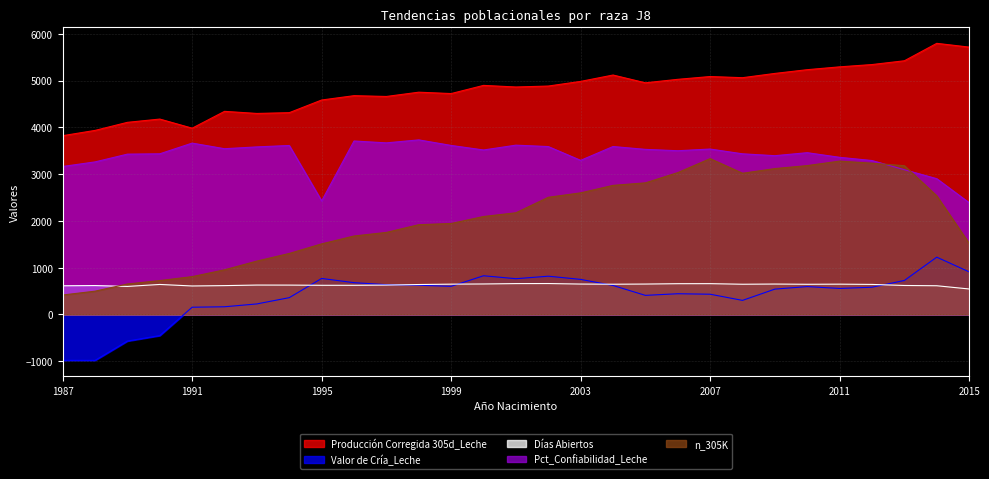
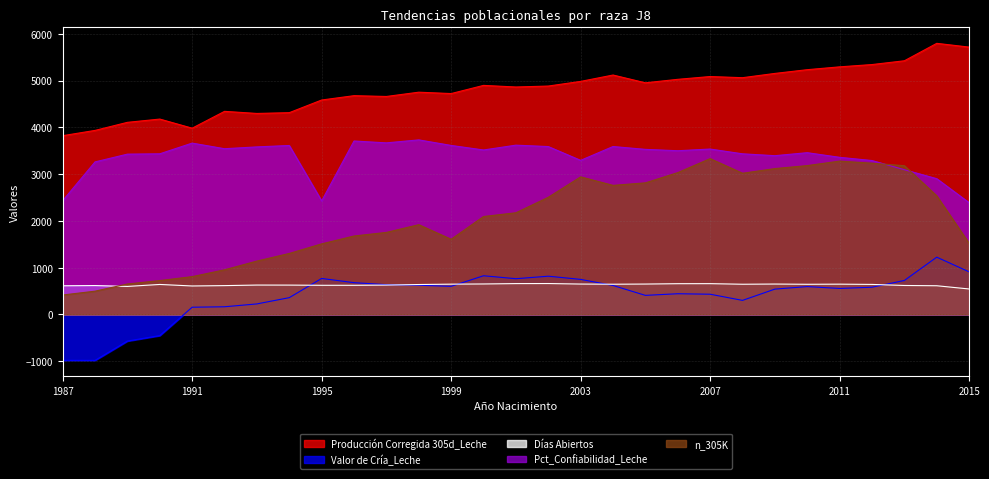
  {
    "Producción Corregida 305d_Leche": {
      "1987": 3800,
      "1991": 4000,
      "1995": 4600,
      "1999": 4700,
      "2003": 5000,
      "2007": 5100,
      "2011": 5300,
      "2015": 5700
    },
    "Días Abiertos": {
      "1987": 600,
      "1991": 600,
      "1995": 600,
      "2003": 600,
      "2007": 700,
      "2011": 600,
      "2015": 500
    },
    "Pct_Confiabilidad_Leche": {
-     "1987": 3200,
+     "1987": 2400,
      "1991": 3700,
      "1995": 2400,
      "1999": 3600,
      "2003": 3300,
      "2007": 3500,
      "2011": 3400,
      "2015": 2400
    },
    "n_305K": {
      "1987": 400,
      "1991": 800,
      "1995": 1500,
-     "1999": 1900,
-     "2003": 2600,
+     "1999": 1600,
+     "2003": 2900,
      "2007": 3300,
      "2011": 3300,
      "2015": 1500
    }
  }
